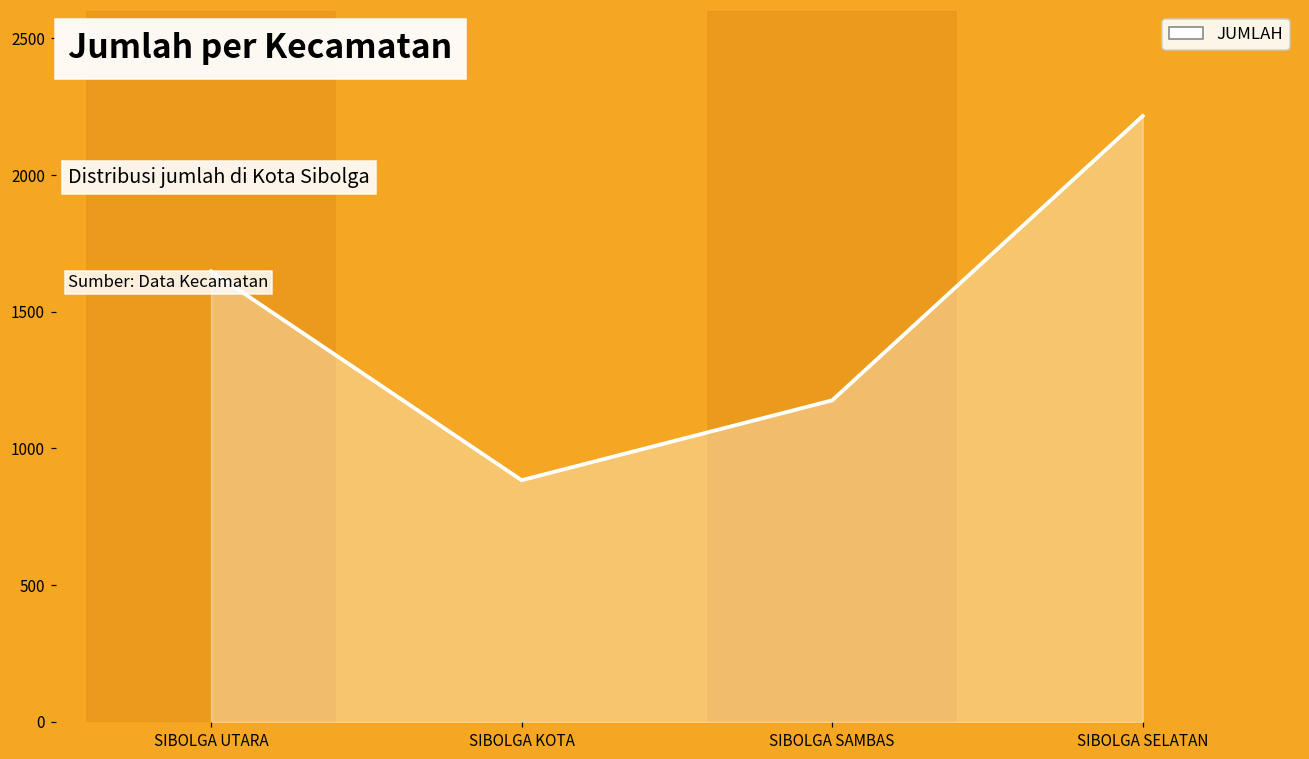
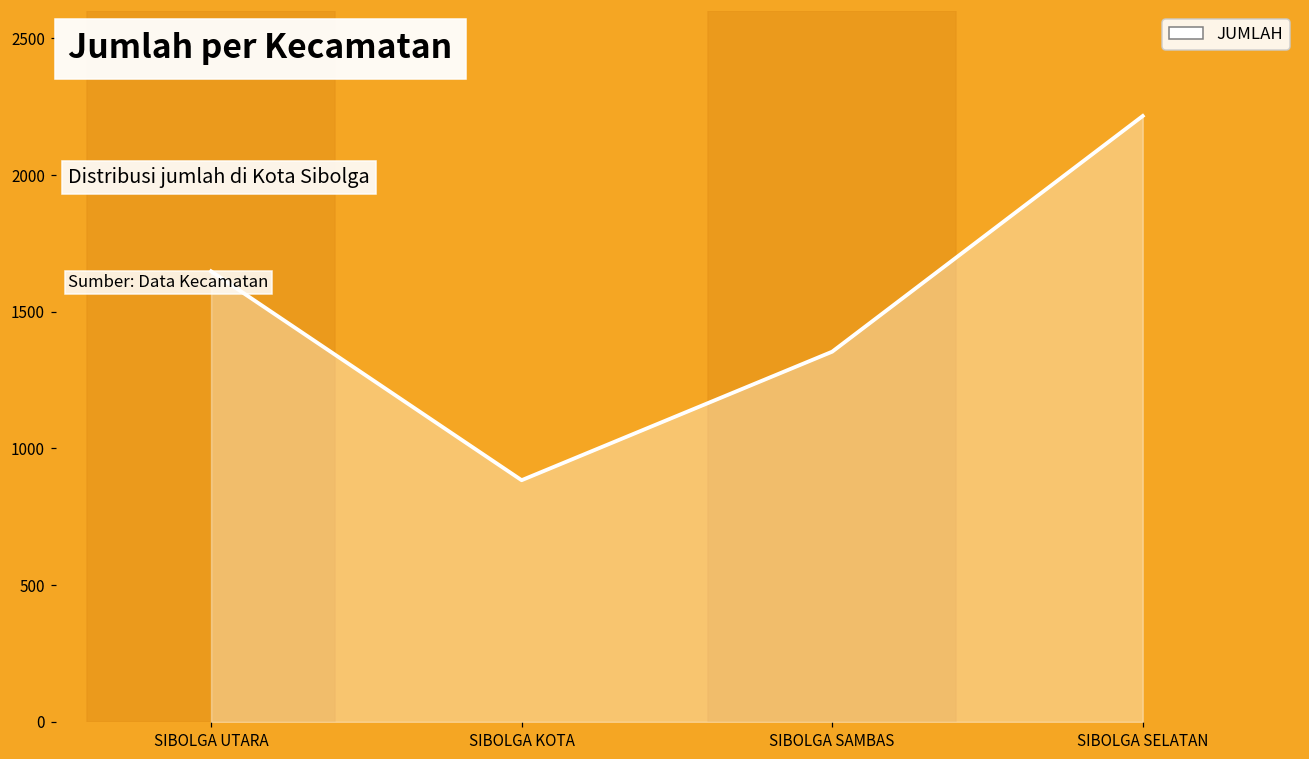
  {
    "SIBOLGA KOTA": 880,
-   "SIBOLGA SAMBAS": 1180,
+   "SIBOLGA SAMBAS": 1350,
    "SIBOLGA SELATAN": 2220
  }
